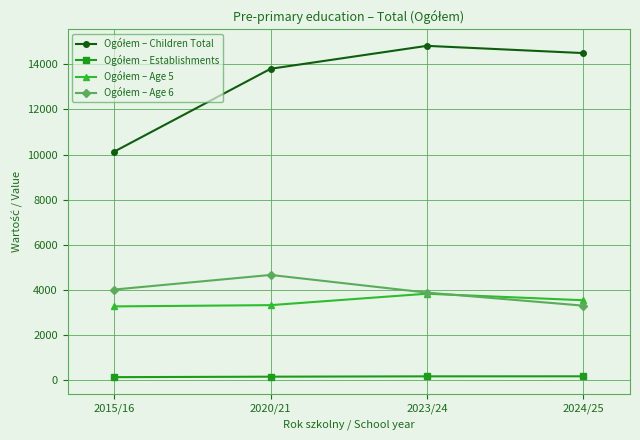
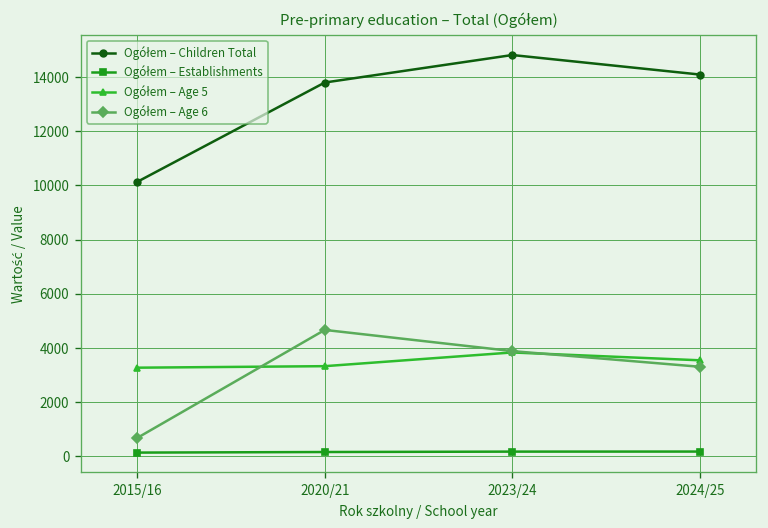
  {
    "Ogółem – Children Total": {
      "2015/16": 10100,
      "2020/21": 13800,
      "2023/24": 14800,
-     "2024/25": 14500
+     "2024/25": 14100
    },
    "Ogółem – Age 6": {
-     "2015/16": 4000,
+     "2015/16": 700,
      "2020/21": 4700,
      "2024/25": 3300
    }
  }
